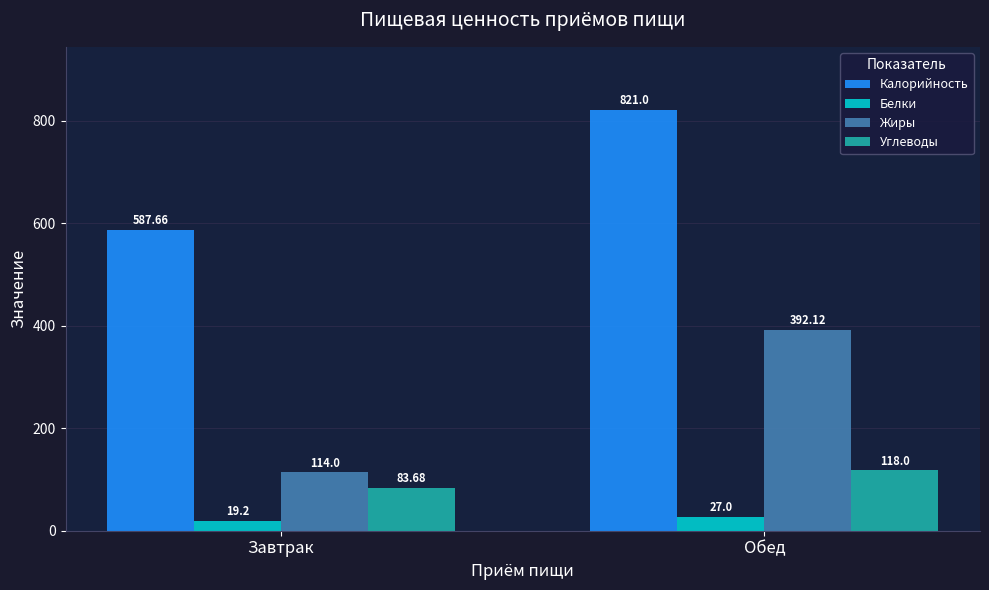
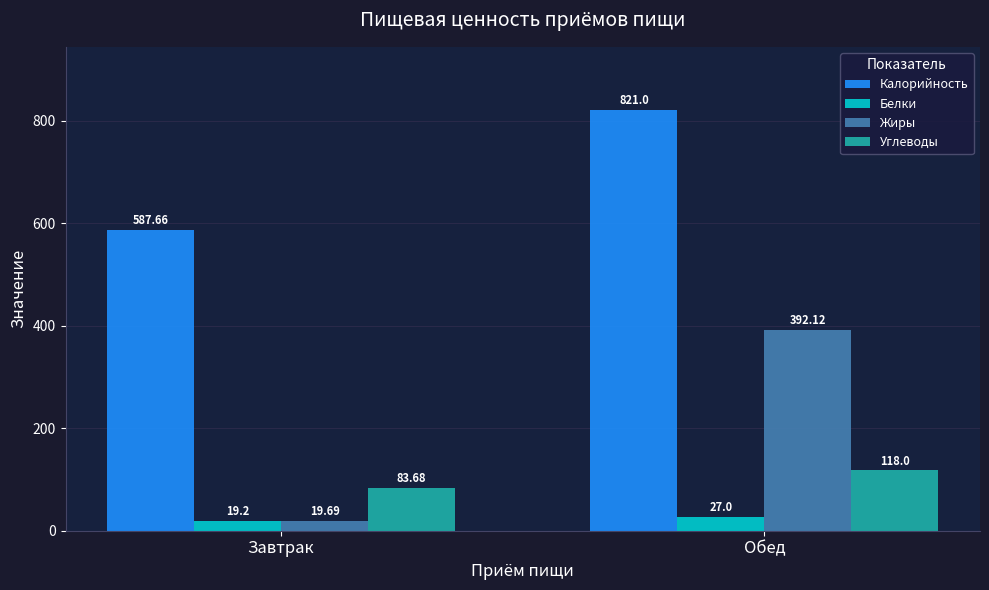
  {
    "Калорийность": {
      "Завтрак": 587.66,
      "Обед": 821.0
    },
    "Жиры": {
-     "Завтрак": 114.0,
+     "Завтрак": 19.69,
      "Обед": 392.12
    }
  }
